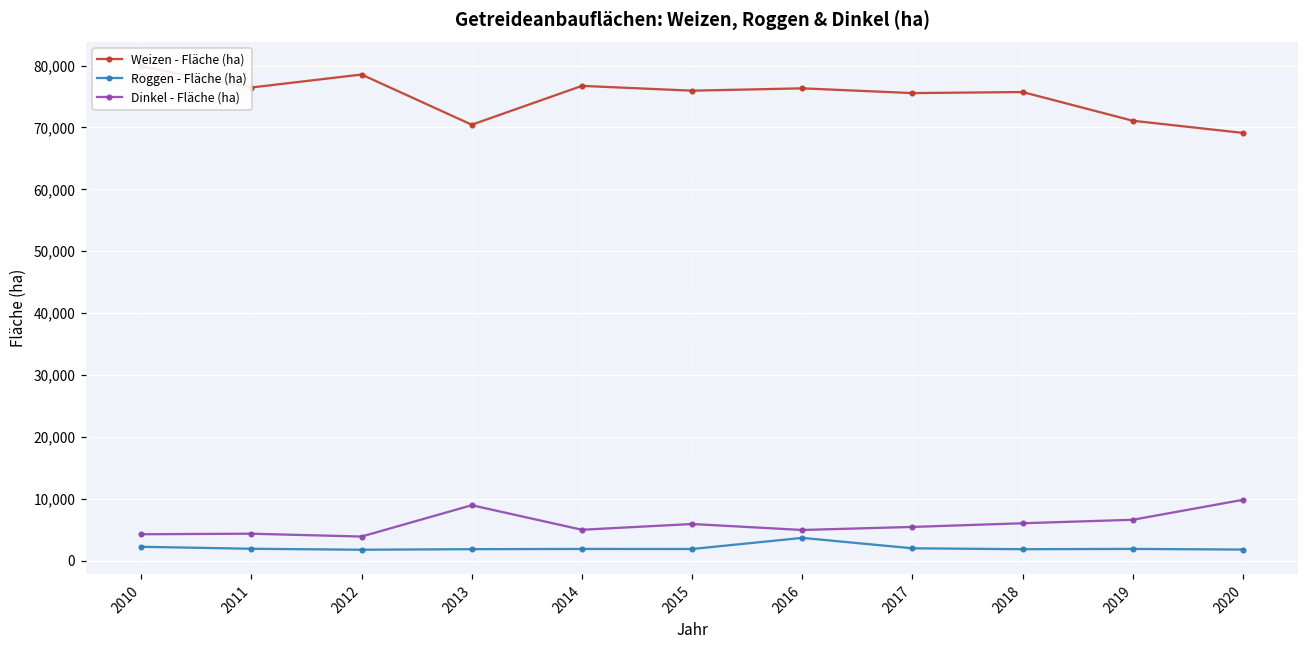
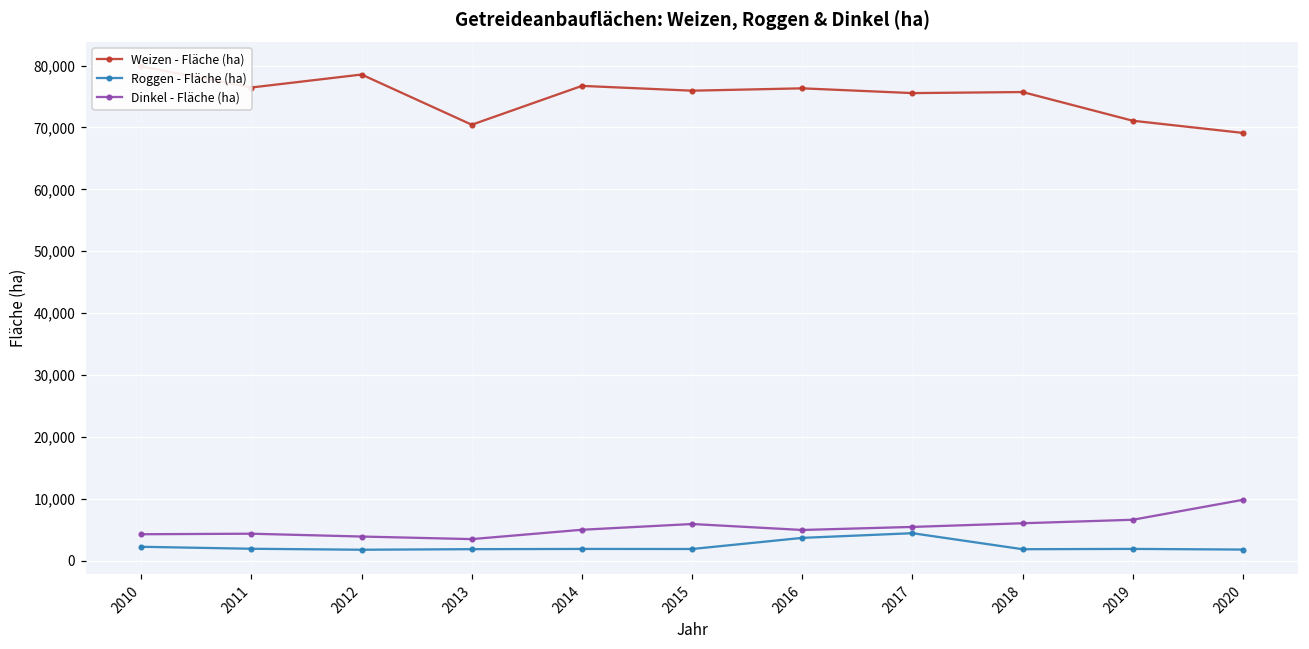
  {
    "Weizen - Fläche (ha)": {
      "2012": "79,000",
      "2013": "70,000",
      "2014": "77,000",
      "2015": "76,000",
      "2016": "76,000",
      "2017": "76,000",
      "2018": "76,000",
      "2019": "71,000",
      "2020": "69,000"
    },
    "Roggen - Fläche (ha)": {
      "2010": "2,000",
      "2011": "2,000",
      "2012": "2,000",
      "2013": "2,000",
      "2014": "2,000",
      "2015": "2,000",
      "2016": "4,000",
-     "2017": "2,000",
+     "2017": "4,000",
      "2018": "2,000",
      "2019": "2,000",
      "2020": "2,000"
    },
    "Dinkel - Fläche (ha)": {
      "2010": "4,000",
      "2011": "4,000",
      "2012": "4,000",
-     "2013": "9,000",
+     "2013": "3,000",
      "2014": "5,000",
      "2015": "6,000",
      "2016": "5,000",
      "2017": "5,000",
      "2018": "6,000",
      "2019": "7,000",
      "2020": "10,000"
    }
  }
